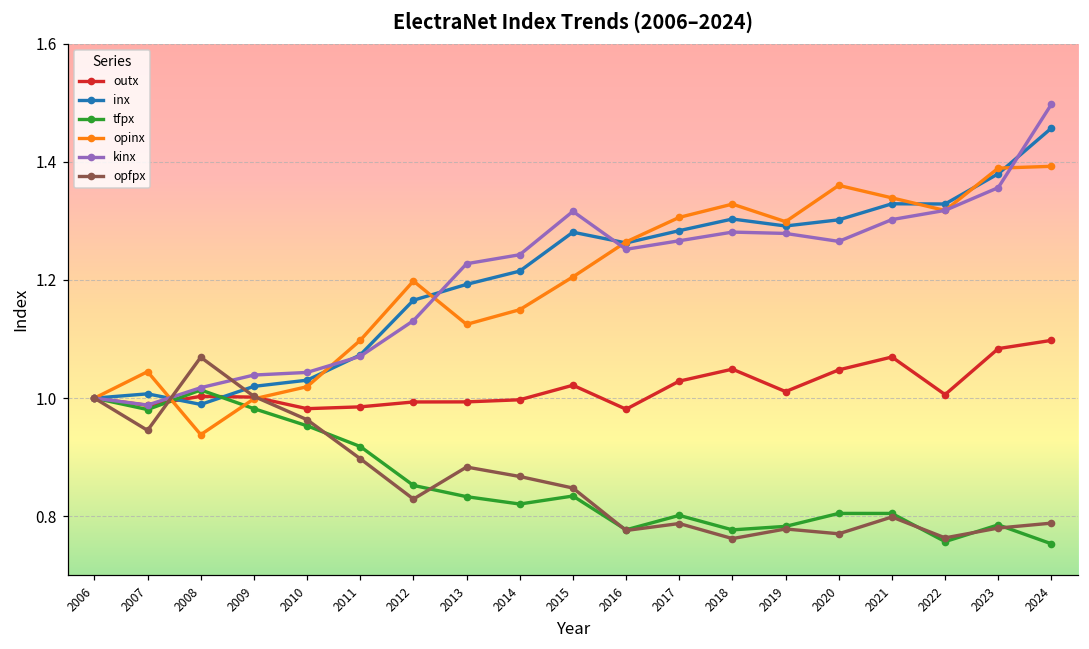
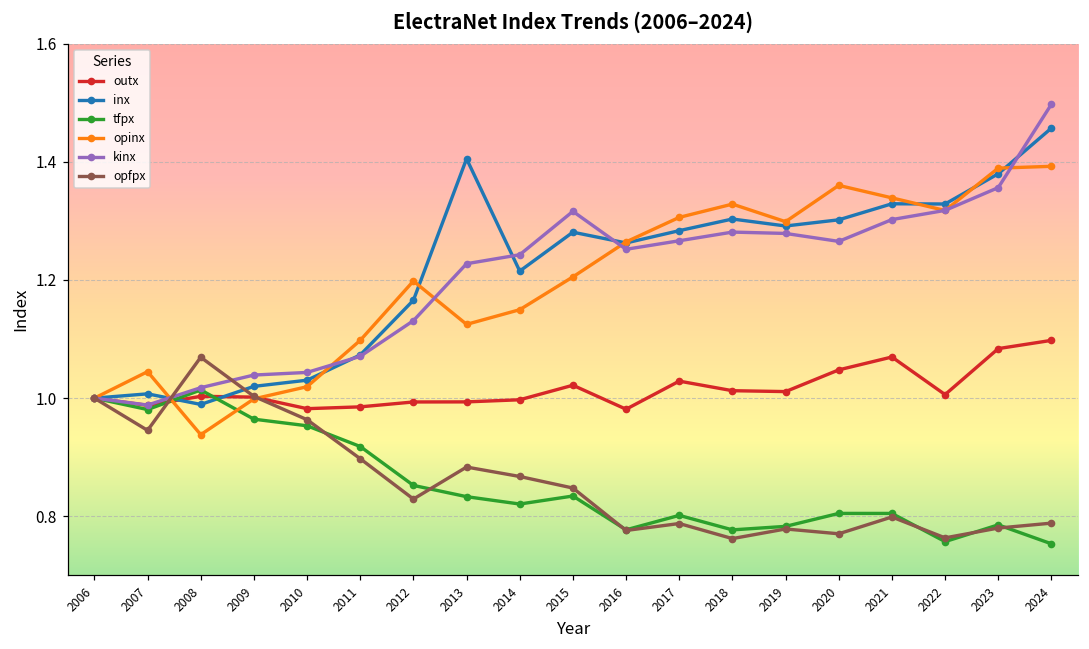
  {
    "outx": {
      "2008": 1.00,
      "2010": 0.98,
      "2011": 0.99,
      "2012": 0.99,
      "2013": 0.99,
      "2014": 1.00,
      "2015": 1.02,
      "2016": 0.98,
      "2017": 1.03,
-     "2018": 1.05,
+     "2018": 1.01,
      "2019": 1.01,
      "2020": 1.05,
      "2021": 1.07,
      "2022": 1.01,
      "2023": 1.08,
      "2024": 1.10
    },
    "inx": {
      "2007": 1.01,
      "2008": 0.99,
      "2009": 1.02,
      "2010": 1.03,
      "2012": 1.17,
-     "2013": 1.19,
+     "2013": 1.41,
      "2014": 1.22,
      "2015": 1.28,
      "2017": 1.28,
      "2018": 1.30,
      "2019": 1.29,
      "2020": 1.30,
      "2021": 1.33,
      "2022": 1.33,
      "2023": 1.38,
      "2024": 1.46
    },
    "tfpx": {
      "2007": 0.98,
-     "2009": 0.98,
+     "2009": 0.96,
      "2010": 0.95,
      "2011": 0.92,
      "2012": 0.85,
      "2013": 0.83,
      "2014": 0.82,
      "2015": 0.83,
      "2017": 0.80,
      "2018": 0.78,
      "2020": 0.80,
      "2021": 0.80,
      "2022": 0.76,
      "2023": 0.79,
      "2024": 0.75
    },
    "opinx": {
      "2007": 1.04,
      "2008": 0.94,
      "2010": 1.02,
      "2011": 1.10,
      "2012": 1.20,
      "2013": 1.12,
      "2014": 1.15,
      "2015": 1.21,
      "2017": 1.31,
      "2018": 1.33,
      "2019": 1.30,
      "2020": 1.36,
      "2021": 1.34,
      "2023": 1.39,
      "2024": 1.39
    },
    "kinx": {
      "2009": 1.04,
      "2010": 1.04,
      "2012": 1.13,
      "2013": 1.23,
      "2014": 1.24,
      "2015": 1.32,
      "2016": 1.25,
      "2017": 1.27,
      "2018": 1.28,
      "2019": 1.28,
      "2020": 1.27,
      "2021": 1.30,
      "2023": 1.36,
      "2024": 1.50
    },
    "opfpx": {
      "2007": 0.95,
      "2008": 1.07,
      "2010": 0.96,
      "2011": 0.90,
      "2012": 0.83,
      "2013": 0.88,
      "2014": 0.87,
      "2015": 0.85,
      "2017": 0.79,
      "2018": 0.76,
      "2020": 0.77,
      "2021": 0.80,
      "2022": 0.76,
      "2023": 0.78,
      "2024": 0.79
    }
  }
